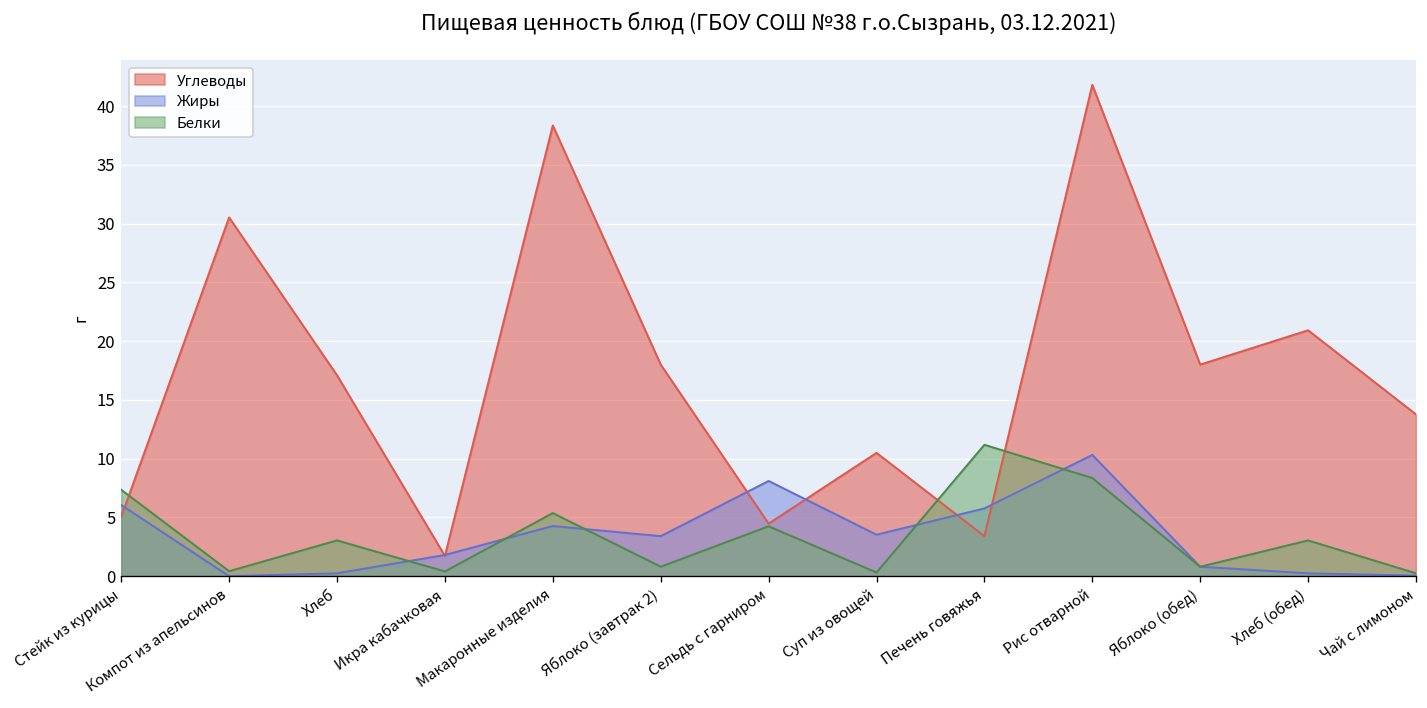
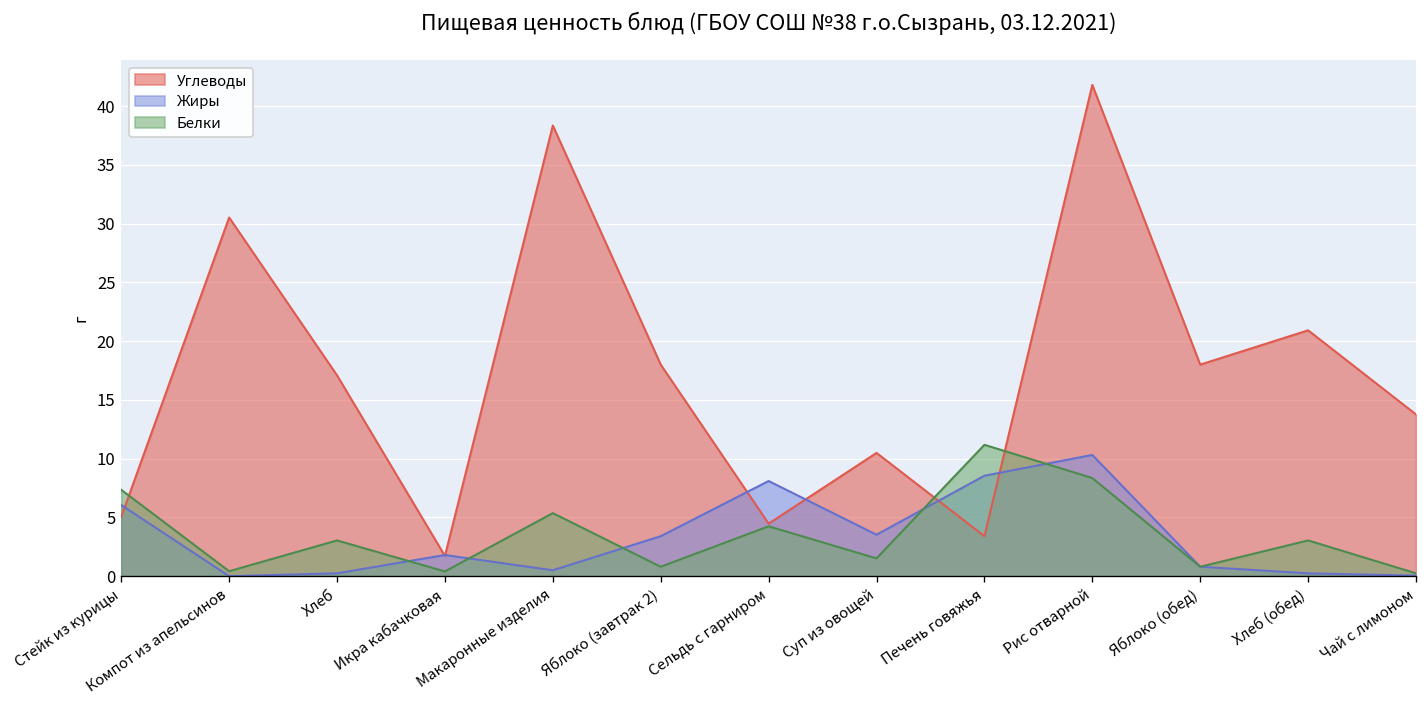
  {
    "Углеводы": {
      "Стейк из курицы": 5,
      "Компот из апельсинов": 31,
      "Хлеб": 17,
      "Макаронные изделия": 38,
      "Яблоко (завтрак 2)": 18,
      "Суп из овощей": 10,
      "Печень говяжья": 3,
      "Рис отварной": 42,
      "Яблоко (обед)": 18,
      "Хлеб (обед)": 21,
      "Чай с лимоном": 14
    },
    "Жиры": {
      "Стейк из курицы": 6,
      "Компот из апельсинов": 0,
      "Хлеб": 0,
-     "Макаронные изделия": 4,
+     "Макаронные изделия": 1,
      "Яблоко (завтрак 2)": 3,
      "Сельдь с гарниром": 8,
      "Суп из овощей": 4,
-     "Печень говяжья": 6,
+     "Печень говяжья": 9,
      "Рис отварной": 10,
      "Хлеб (обед)": 0
    },
    "Белки": {
      "Стейк из курицы": 7,
      "Компот из апельсинов": 0,
      "Хлеб": 3,
      "Икра кабачковая": 0,
      "Макаронные изделия": 5,
      "Яблоко (завтрак 2)": 1,
-     "Суп из овощей": 0,
+     "Суп из овощей": 2,
      "Печень говяжья": 11,
      "Рис отварной": 8,
      "Хлеб (обед)": 3
    }
  }
